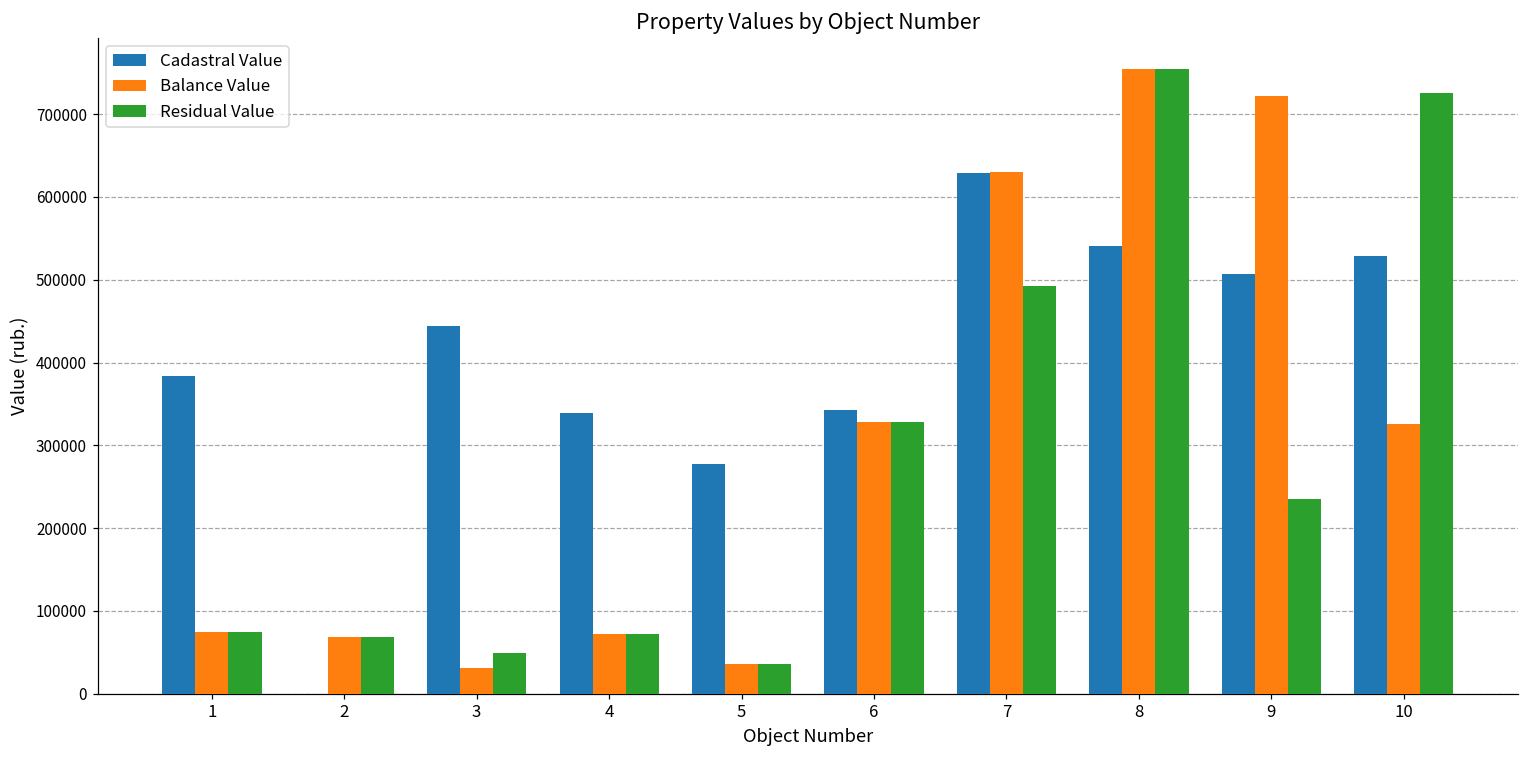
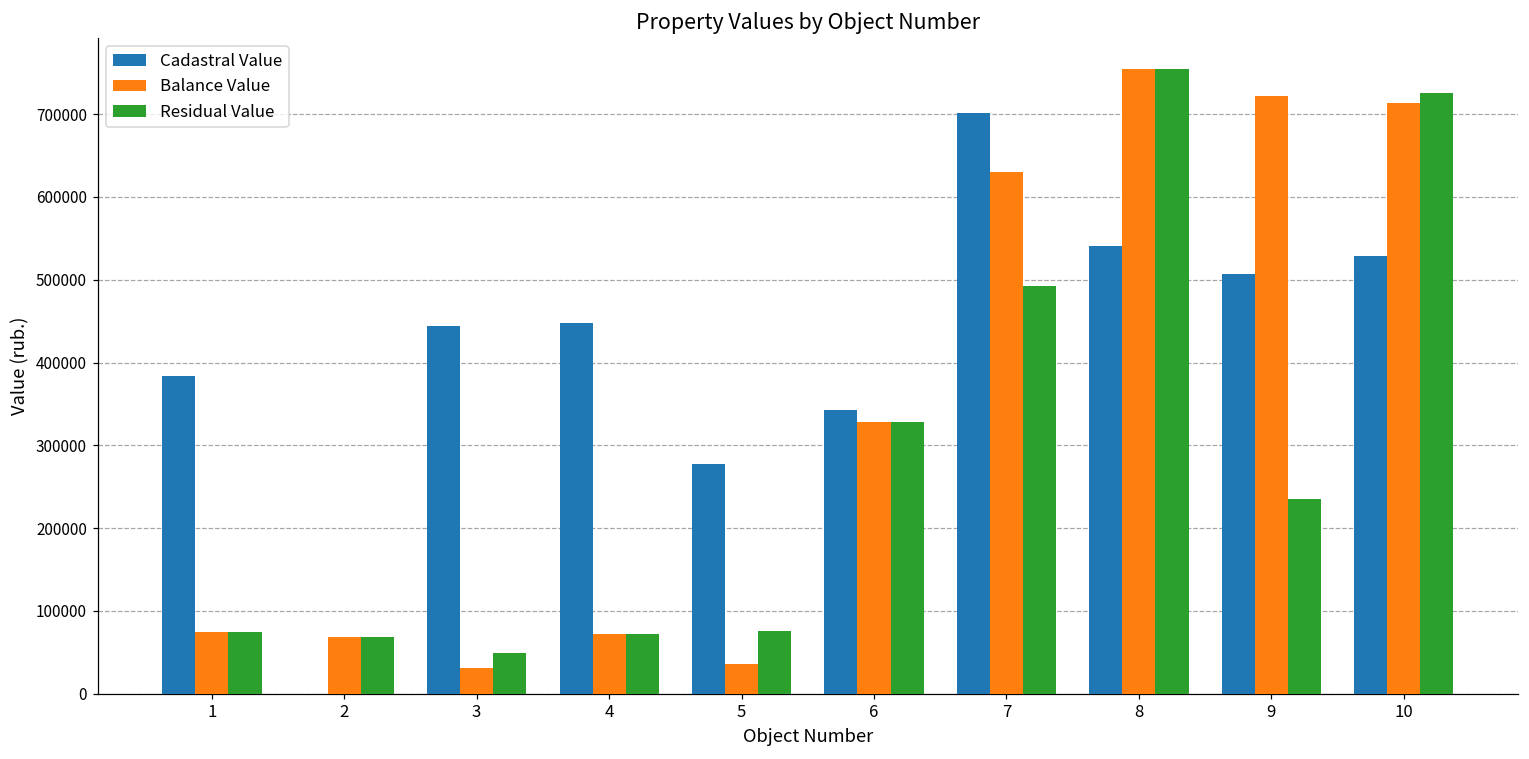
  {
    "Cadastral Value": {
      "1": 380000,
      "2": 0,
      "3": 440000,
-     "4": 340000,
+     "4": 450000,
      "5": 280000,
      "6": 340000,
-     "7": 630000,
+     "7": 700000,
      "8": 540000,
      "9": 510000,
      "10": 530000
    },
    "Balance Value": {
      "1": 70000,
      "2": 70000,
      "3": 30000,
      "4": 70000,
      "5": 40000,
      "6": 330000,
      "7": 630000,
      "8": 750000,
      "9": 720000,
-     "10": 330000
+     "10": 710000
    },
    "Residual Value": {
      "1": 70000,
      "2": 70000,
      "3": 50000,
      "4": 70000,
-     "5": 40000,
+     "5": 80000,
      "6": 330000,
      "7": 490000,
      "8": 750000,
      "9": 230000,
      "10": 730000
    }
  }
